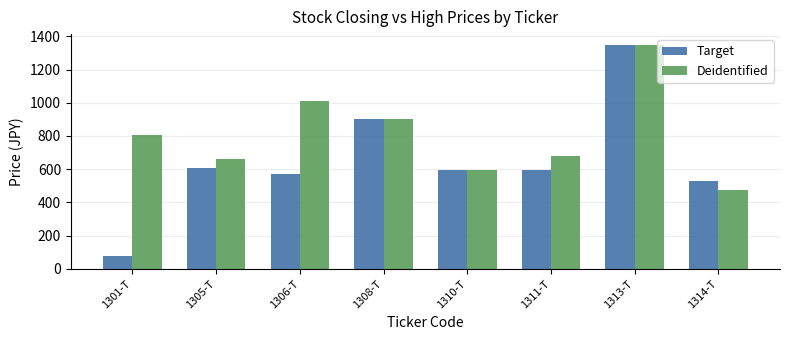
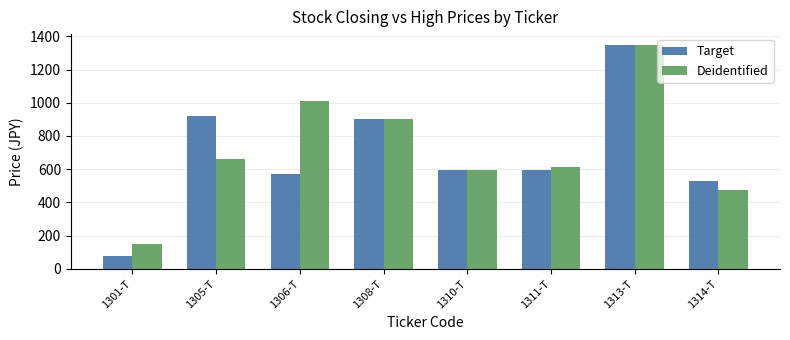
  {
    "Target": {
      "1301-T": 80,
-     "1305-T": 610,
+     "1305-T": 920,
      "1306-T": 570,
      "1308-T": 910,
      "1310-T": 590,
      "1311-T": 600,
      "1313-T": 1350,
      "1314-T": 530
    },
    "Deidentified": {
-     "1301-T": 800,
+     "1301-T": 150,
      "1305-T": 660,
      "1306-T": 1010,
      "1308-T": 910,
      "1310-T": 590,
-     "1311-T": 680,
+     "1311-T": 610,
      "1313-T": 1350,
      "1314-T": 470
    }
  }
